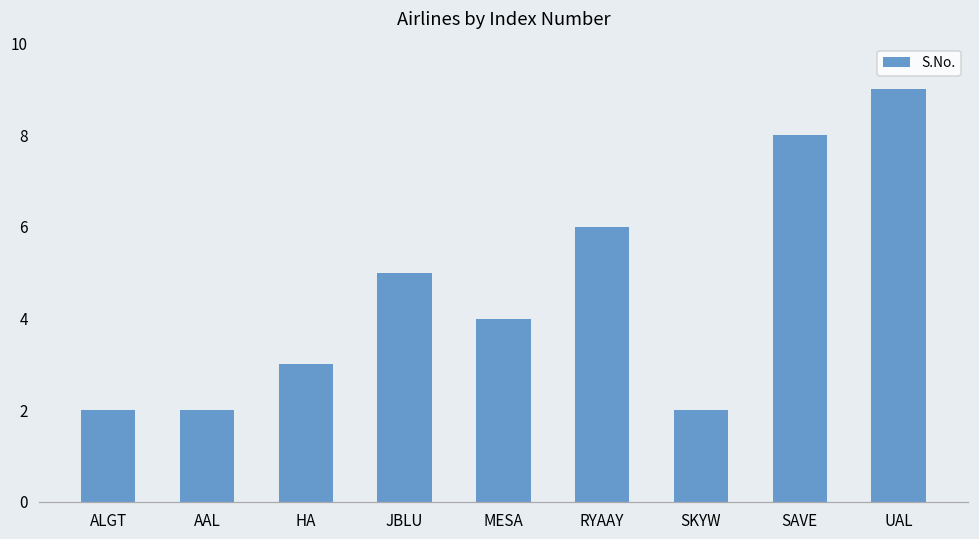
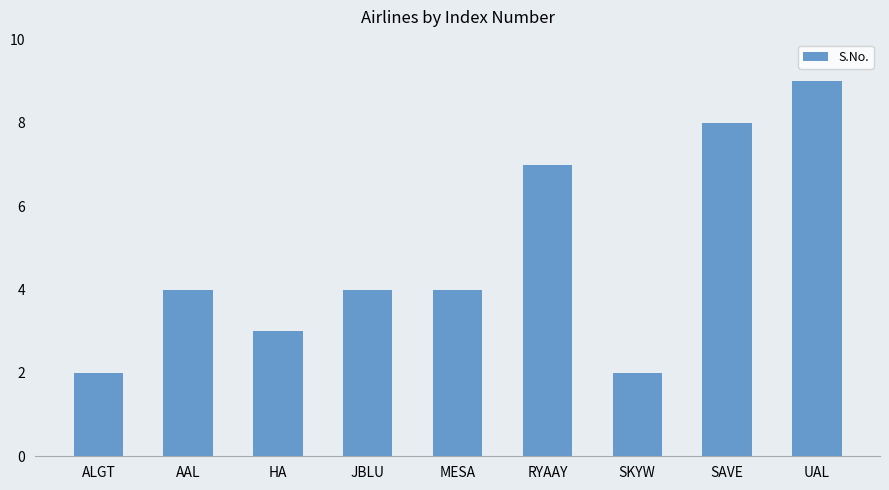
  {
    "ALGT": 2,
-   "AAL": 2,
+   "AAL": 4,
    "HA": 3,
-   "JBLU": 5,
+   "JBLU": 4,
    "MESA": 4,
-   "RYAAY": 6,
+   "RYAAY": 7,
    "SKYW": 2,
    "SAVE": 8,
    "UAL": 9
  }
